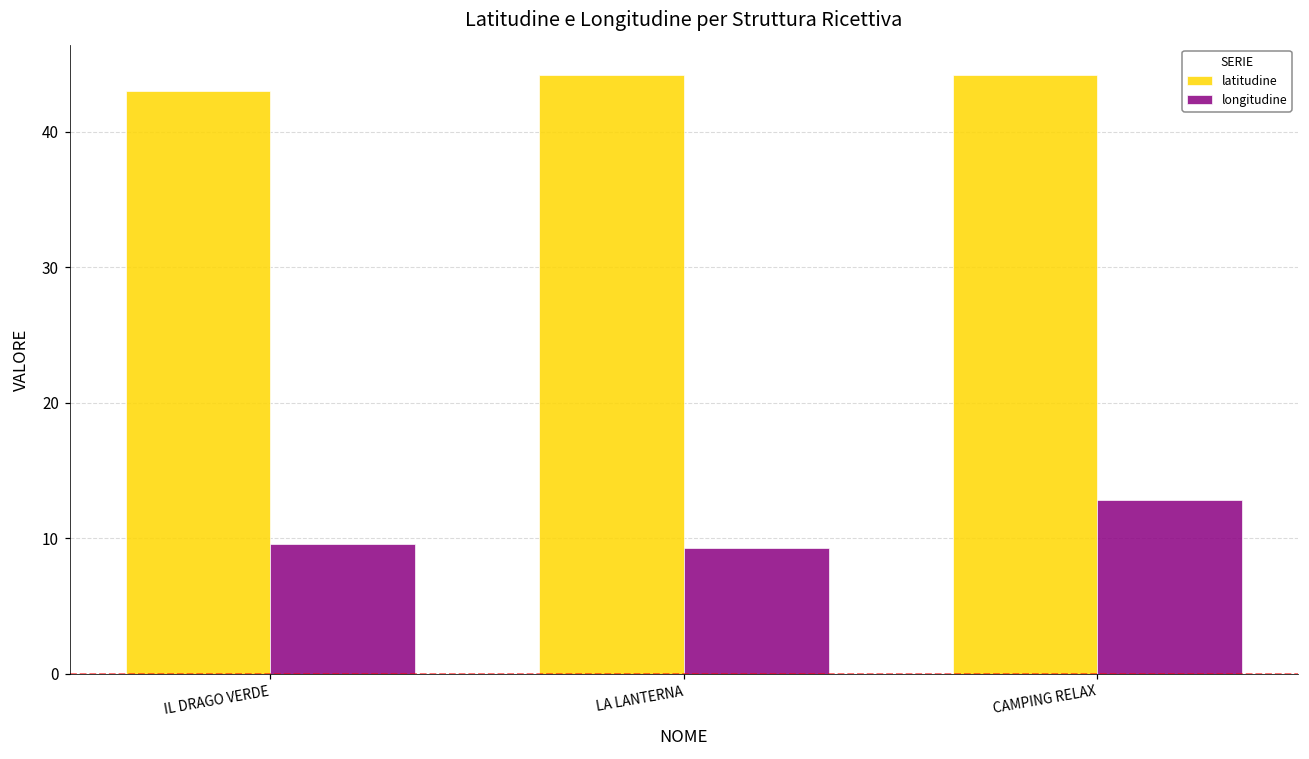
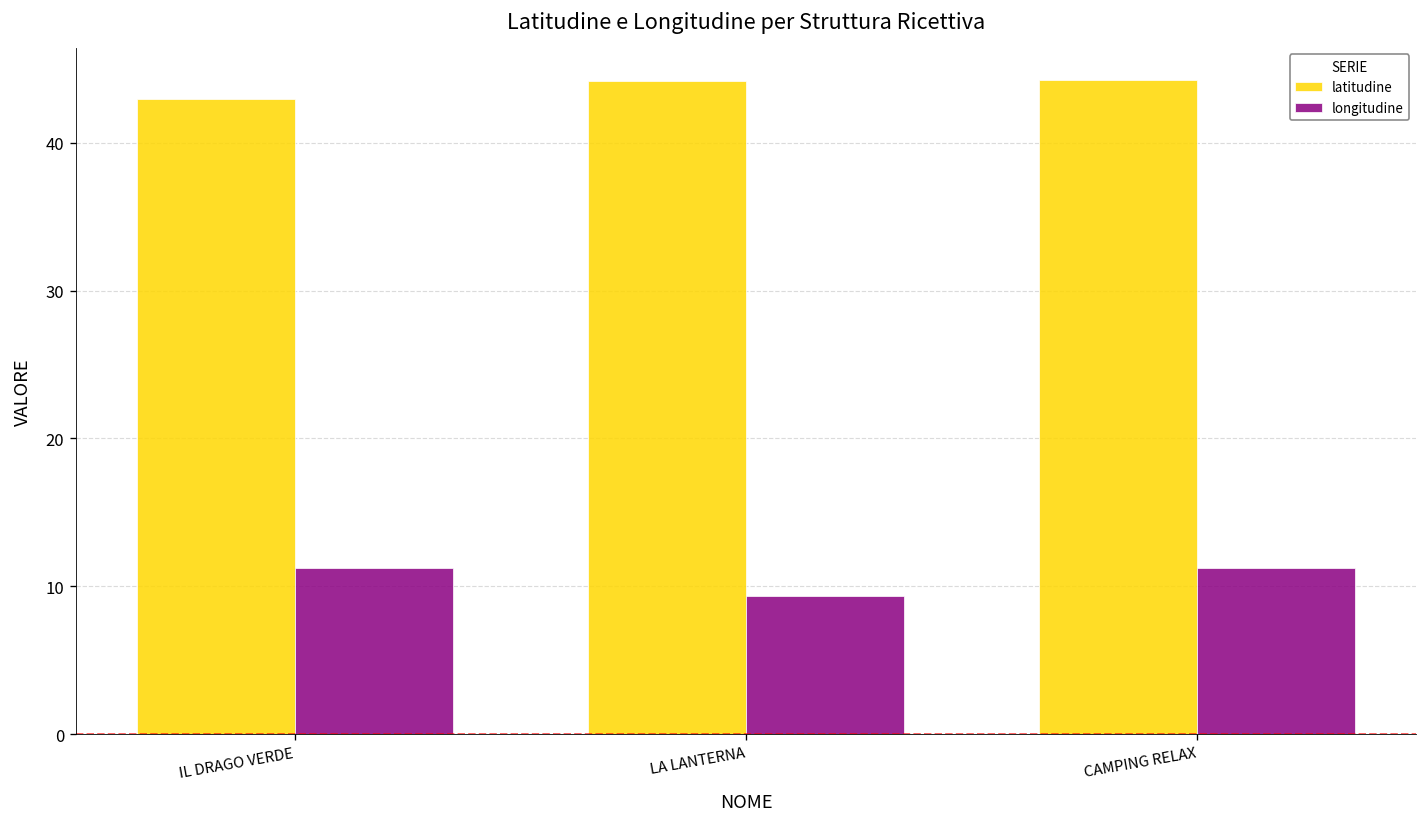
  {
    "latitudine": {
      "IL DRAGO VERDE": 43.0,
      "LA LANTERNA": 44.2,
      "CAMPING RELAX": 44.2
    },
    "longitudine": {
-     "IL DRAGO VERDE": 9.6,
+     "IL DRAGO VERDE": 11.2,
      "LA LANTERNA": 9.3,
-     "CAMPING RELAX": 12.8
+     "CAMPING RELAX": 11.2
    }
  }
